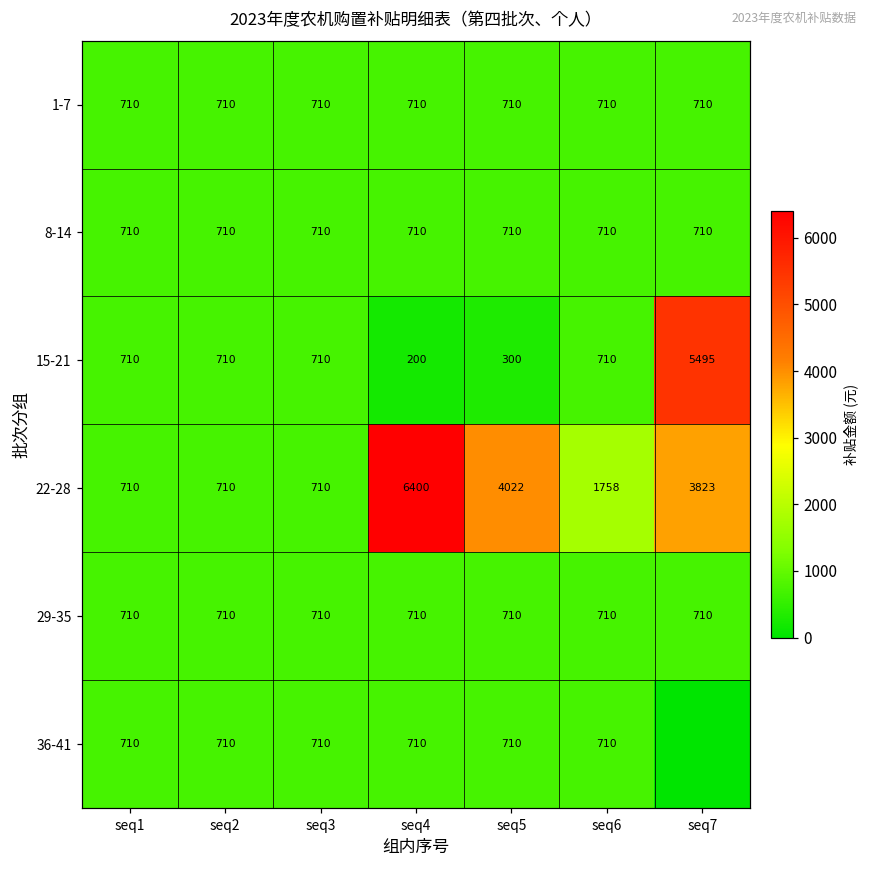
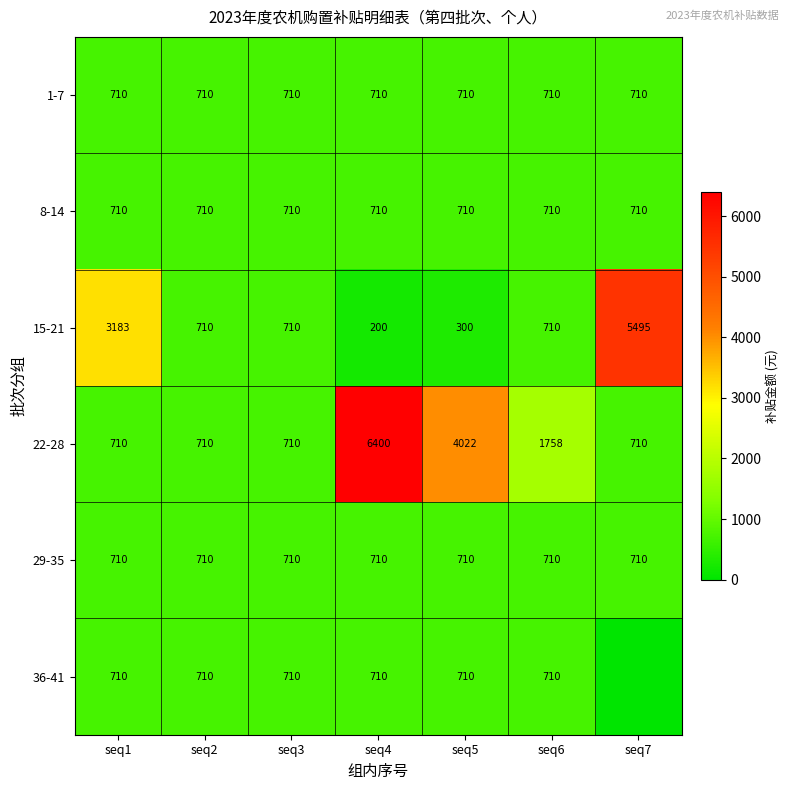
  {
    "1-7": {
      "seq1": 710,
      "seq2": 710,
      "seq3": 710,
      "seq4": 710,
      "seq5": 710,
      "seq6": 710,
      "seq7": 710
    },
    "8-14": {
      "seq1": 710,
      "seq2": 710,
      "seq3": 710,
      "seq4": 710,
      "seq5": 710,
      "seq6": 710,
      "seq7": 710
    },
    "15-21": {
-     "seq1": 710,
+     "seq1": 3183,
      "seq2": 710,
      "seq3": 710,
      "seq4": 200,
      "seq5": 300,
      "seq6": 710,
      "seq7": 5495
    },
    "22-28": {
      "seq1": 710,
      "seq2": 710,
      "seq3": 710,
      "seq4": 6400,
      "seq5": 4022,
      "seq6": 1758,
-     "seq7": 3823
+     "seq7": 710
    },
    "29-35": {
      "seq1": 710,
      "seq2": 710,
      "seq3": 710,
      "seq4": 710,
      "seq5": 710,
      "seq6": 710,
      "seq7": 710
    },
    "36-41": {
      "seq1": 710,
      "seq2": 710,
      "seq3": 710,
      "seq4": 710,
      "seq5": 710,
      "seq6": 710
    }
  }
